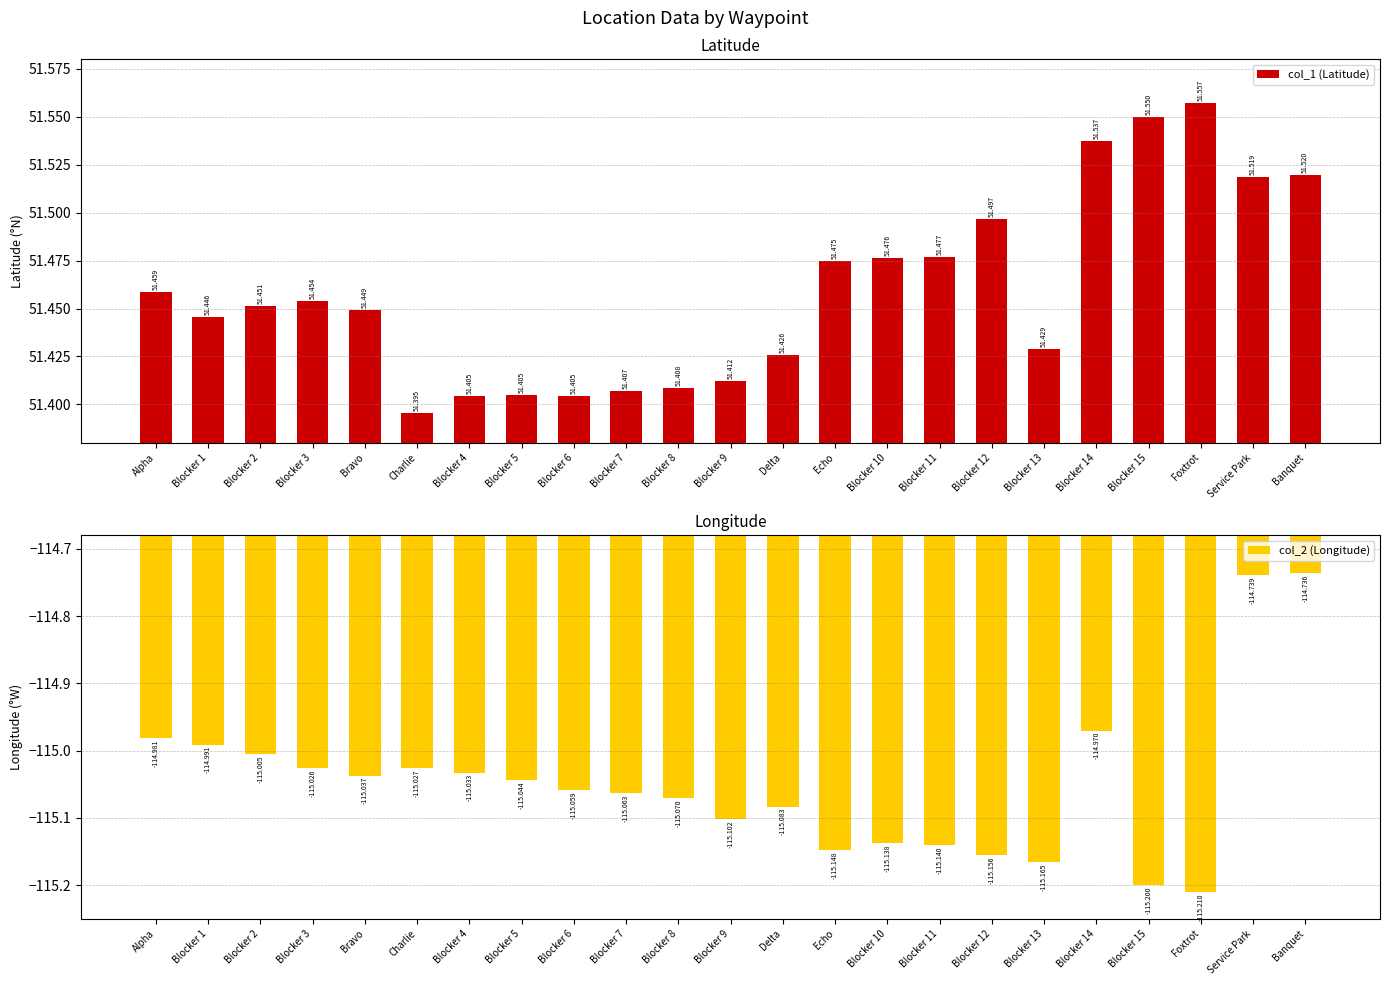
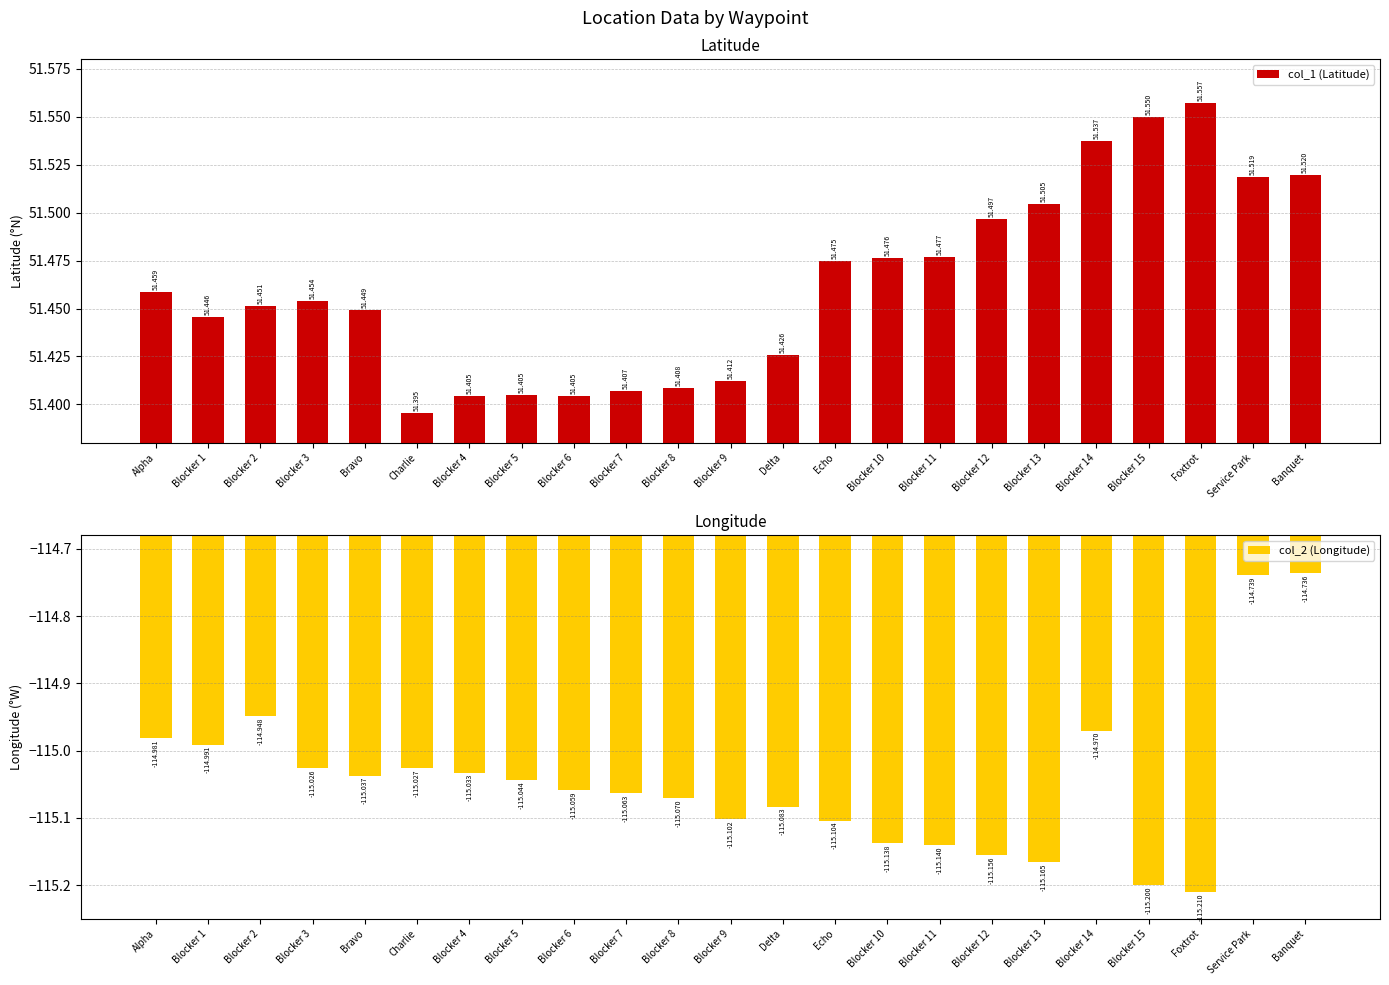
  {
    "Latitude": {
      "Alpha": 51.459,
      "Blocker 1": 51.446,
      "Blocker 2": 51.451,
      "Blocker 3": 51.454,
      "Bravo": 51.449,
      "Charlie": 51.395,
      "Blocker 4": 51.405,
      "Blocker 5": 51.405,
      "Blocker 6": 51.405,
      "Blocker 7": 51.407,
      "Blocker 8": 51.408,
      "Blocker 9": 51.412,
      "Delta": 51.426,
      "Echo": 51.475,
      "Blocker 10": 51.476,
      "Blocker 11": 51.477,
      "Blocker 12": 51.497,
-     "Blocker 13": 51.429,
+     "Blocker 13": 51.505,
      "Blocker 14": 51.537,
      "Blocker 15": 51.550,
      "Foxtrot": 51.557,
      "Service Park": 51.519,
      "Banquet": 51.520
    },
    "Longitude": {
      "Alpha": -114.981,
      "Blocker 1": -114.991,
-     "Blocker 2": -115.005,
+     "Blocker 2": -114.948,
      "Blocker 3": -115.026,
      "Bravo": -115.037,
      "Charlie": -115.027,
      "Blocker 4": -115.033,
      "Blocker 5": -115.044,
      "Blocker 6": -115.059,
      "Blocker 7": -115.063,
      "Blocker 8": -115.070,
      "Blocker 9": -115.102,
      "Delta": -115.083,
-     "Echo": -115.148,
+     "Echo": -115.104,
      "Blocker 10": -115.138,
      "Blocker 11": -115.140,
      "Blocker 12": -115.156,
      "Blocker 13": -115.165,
      "Blocker 14": -114.970,
      "Blocker 15": -115.200,
      "Foxtrot": -115.210,
      "Service Park": -114.739,
      "Banquet": -114.736
    }
  }
